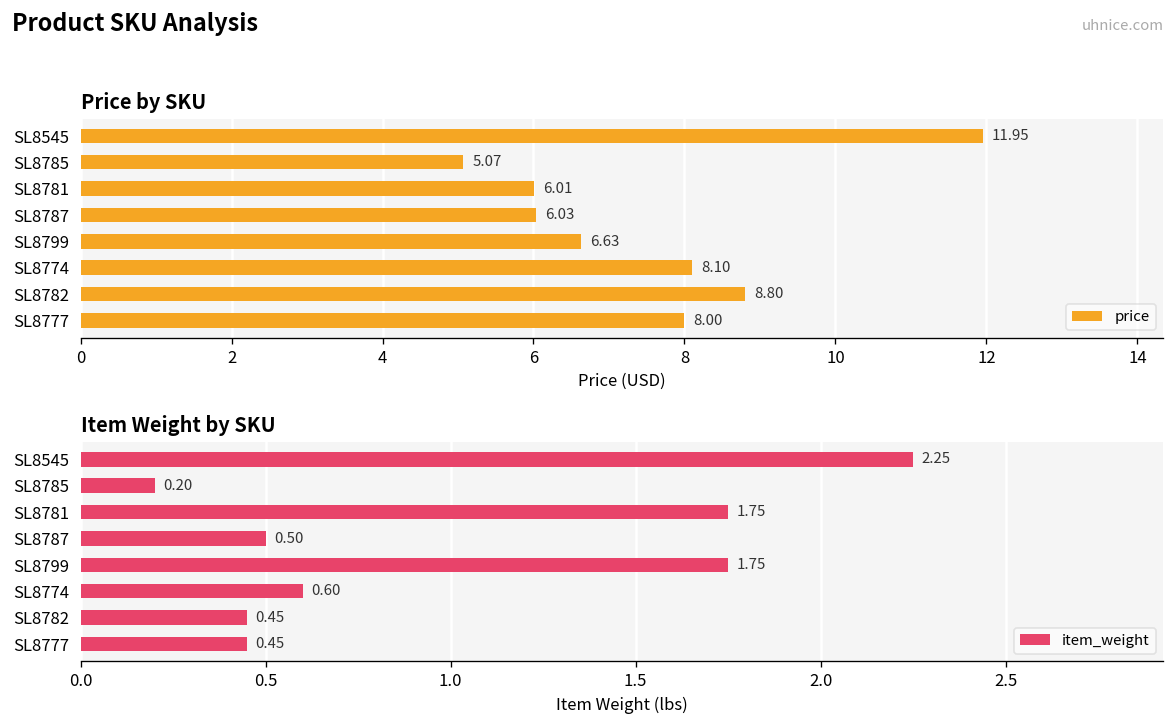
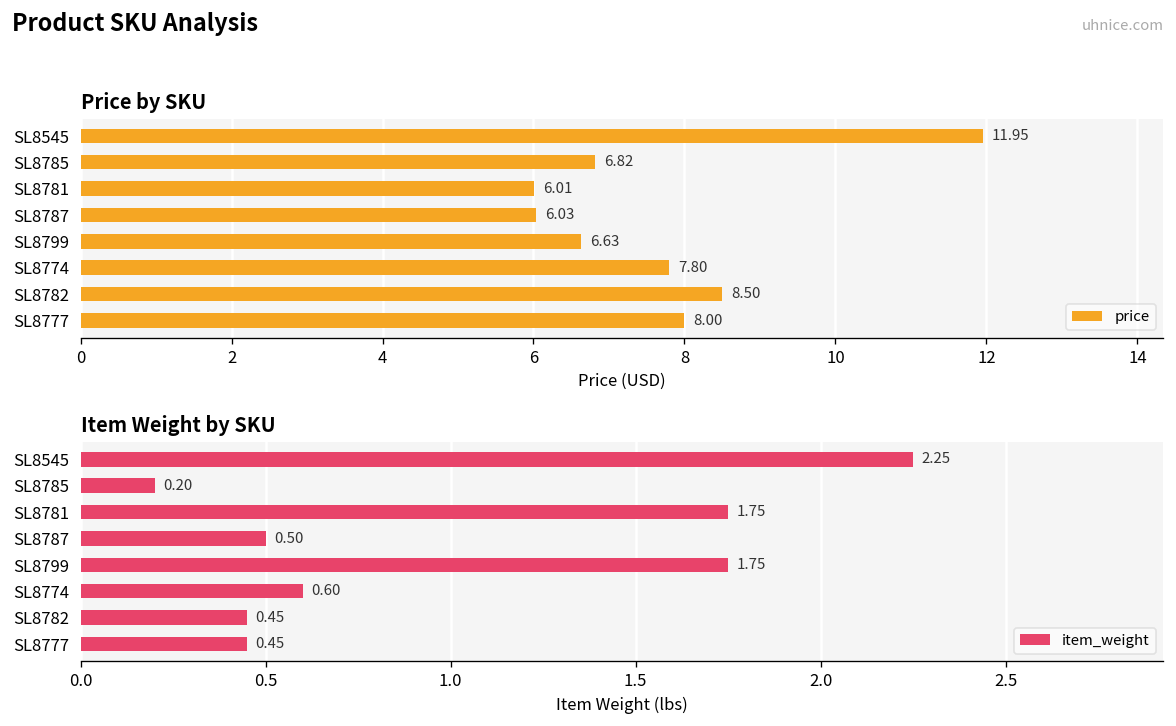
  {
    "Price by SKU": {
      "SL8545": 11.95,
-     "SL8785": 5.07,
+     "SL8785": 6.82,
      "SL8781": 6.01,
      "SL8787": 6.03,
      "SL8799": 6.63,
-     "SL8774": 8.10,
-     "SL8782": 8.80,
+     "SL8774": 7.80,
+     "SL8782": 8.50,
      "SL8777": 8.00
    },
    "Item Weight by SKU": {
      "SL8545": 2.25,
      "SL8785": 0.20,
      "SL8781": 1.75,
      "SL8787": 0.50,
      "SL8799": 1.75,
      "SL8774": 0.60,
      "SL8782": 0.45,
      "SL8777": 0.45
    }
  }
